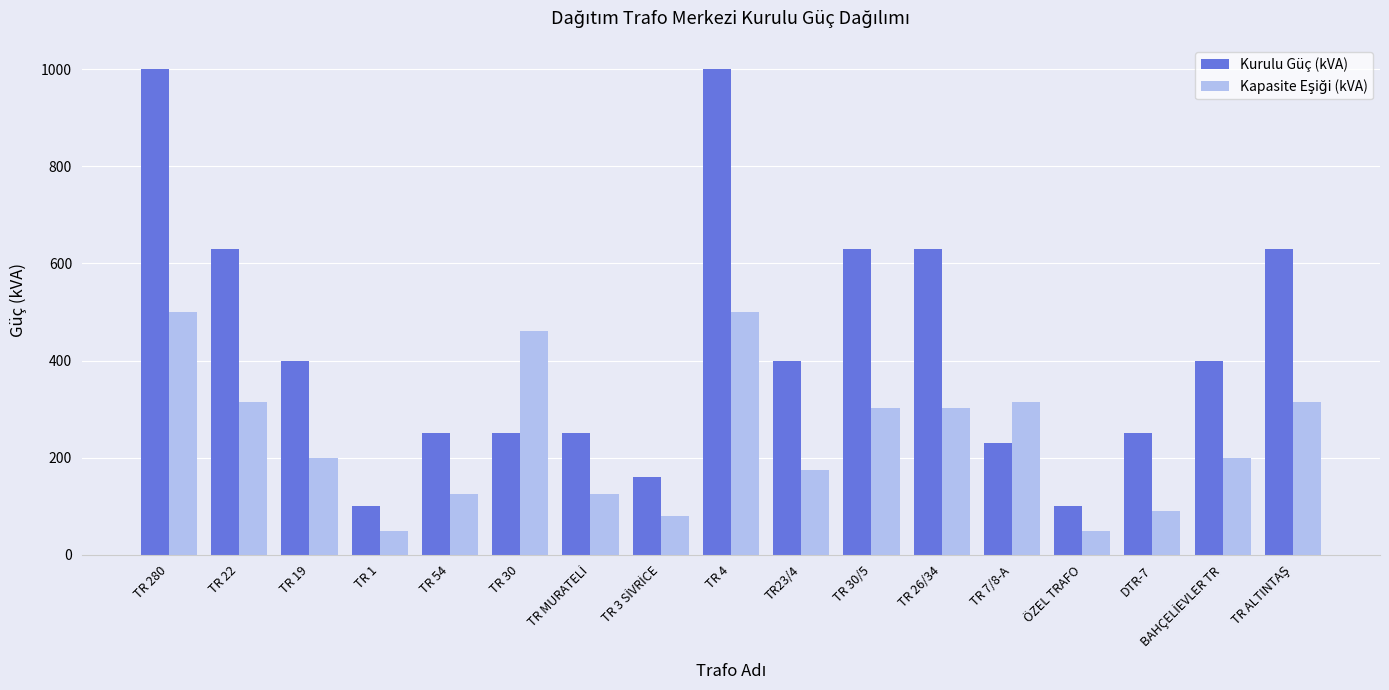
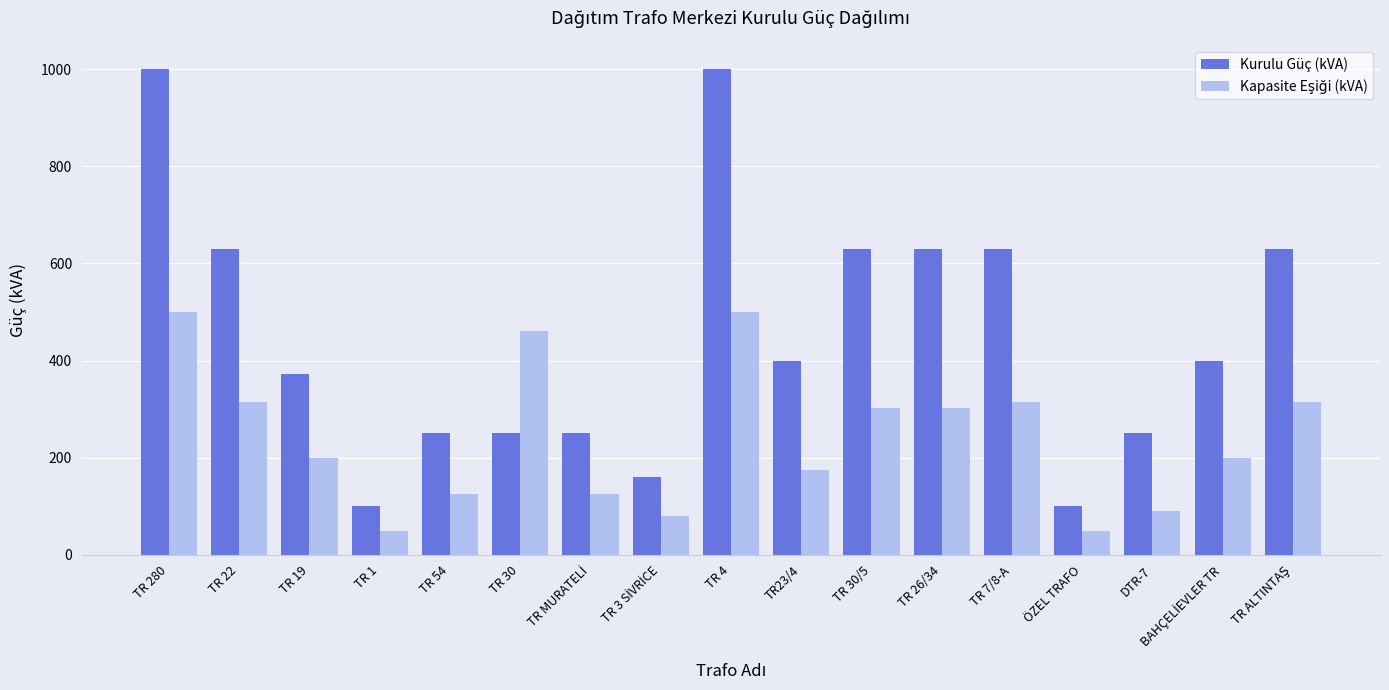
  {
    "Kurulu Güç (kVA)": {
      "TR 280": 1000,
      "TR 22": 630,
-     "TR 19": 400,
+     "TR 19": 370,
      "TR 1": 100,
      "TR 54": 250,
      "TR 30": 250,
      "TR MURATELİ": 250,
      "TR 3 SİVRİCE": 160,
      "TR 4": 1000,
      "TR23/4": 400,
      "TR 30/5": 630,
      "TR 26/34": 630,
-     "TR 7/8-A": 230,
+     "TR 7/8-A": 630,
      "ÖZEL TRAFO": 100,
      "DTR-7": 250,
      "BAHÇELİEVLER TR": 400,
      "TR ALTINTAŞ": 630
    },
    "Kapasite Eşiği (kVA)": {
      "TR 280": 500,
      "TR 22": 320,
      "TR 19": 200,
      "TR 1": 50,
      "TR 54": 130,
      "TR 30": 460,
      "TR MURATELİ": 130,
      "TR 3 SİVRİCE": 80,
      "TR 4": 500,
      "TR23/4": 170,
      "TR 30/5": 300,
      "TR 26/34": 300,
      "TR 7/8-A": 320,
      "ÖZEL TRAFO": 50,
      "DTR-7": 90,
      "BAHÇELİEVLER TR": 200,
      "TR ALTINTAŞ": 320
    }
  }
